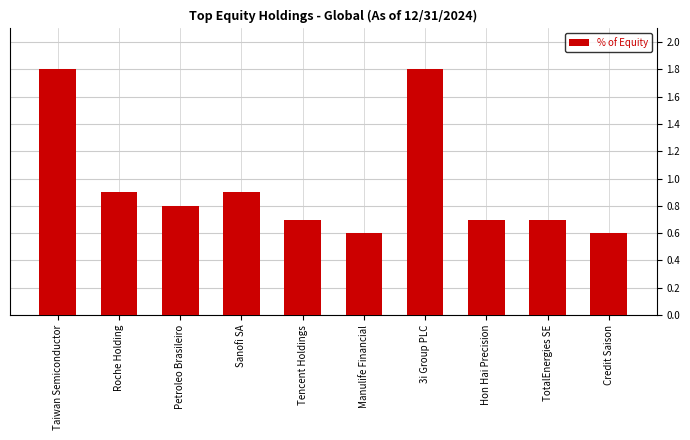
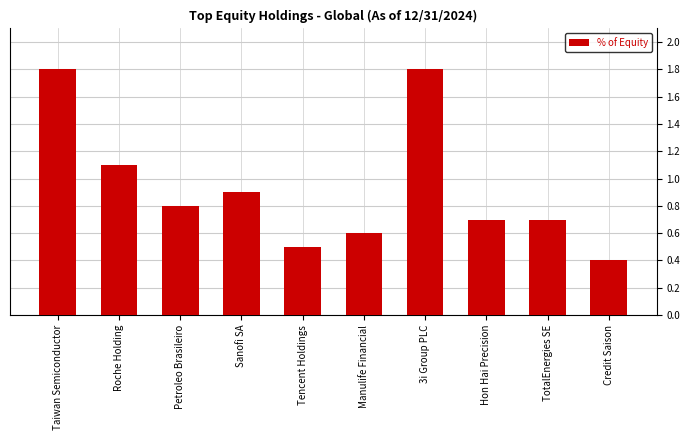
  {
    "Taiwan Semiconductor": 1.8,
-   "Roche Holding": 0.9,
+   "Roche Holding": 1.1,
    "Petroleo Brasileiro": 0.8,
    "Sanofi SA": 0.9,
-   "Tencent Holdings": 0.7,
+   "Tencent Holdings": 0.5,
    "Manulife Financial": 0.6,
    "3i Group PLC": 1.8,
    "Hon Hai Precision": 0.7,
    "TotalEnergies SE": 0.7,
-   "Credit Saison": 0.6
+   "Credit Saison": 0.4
  }
